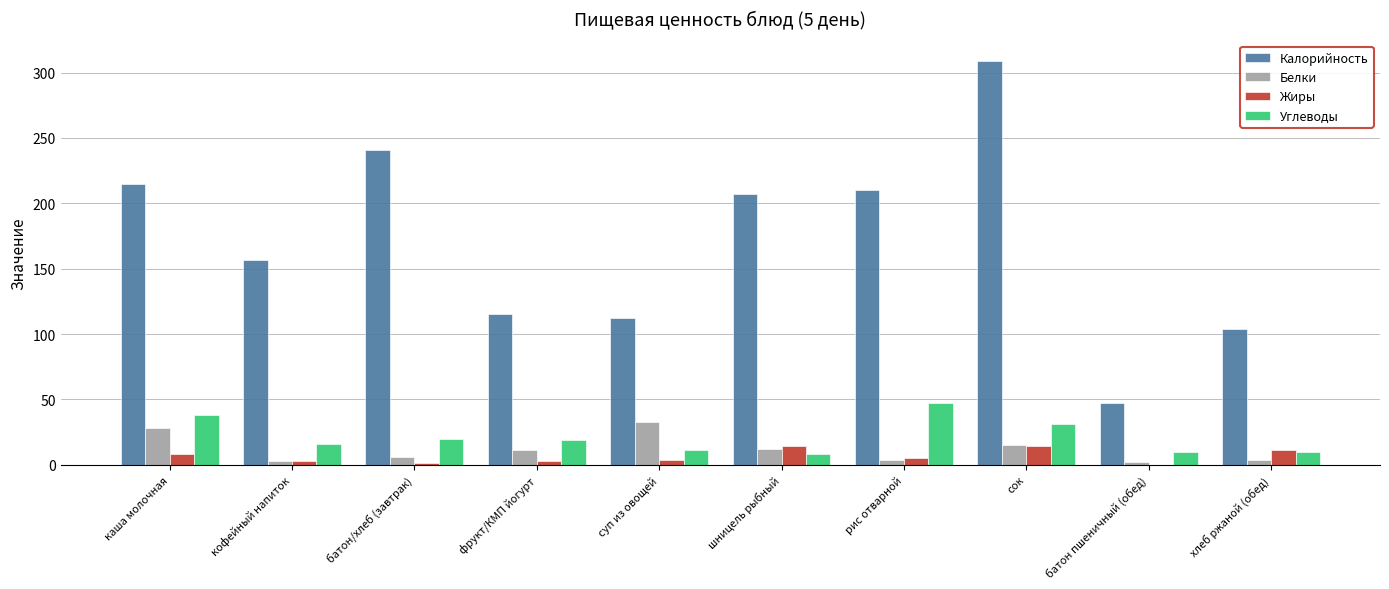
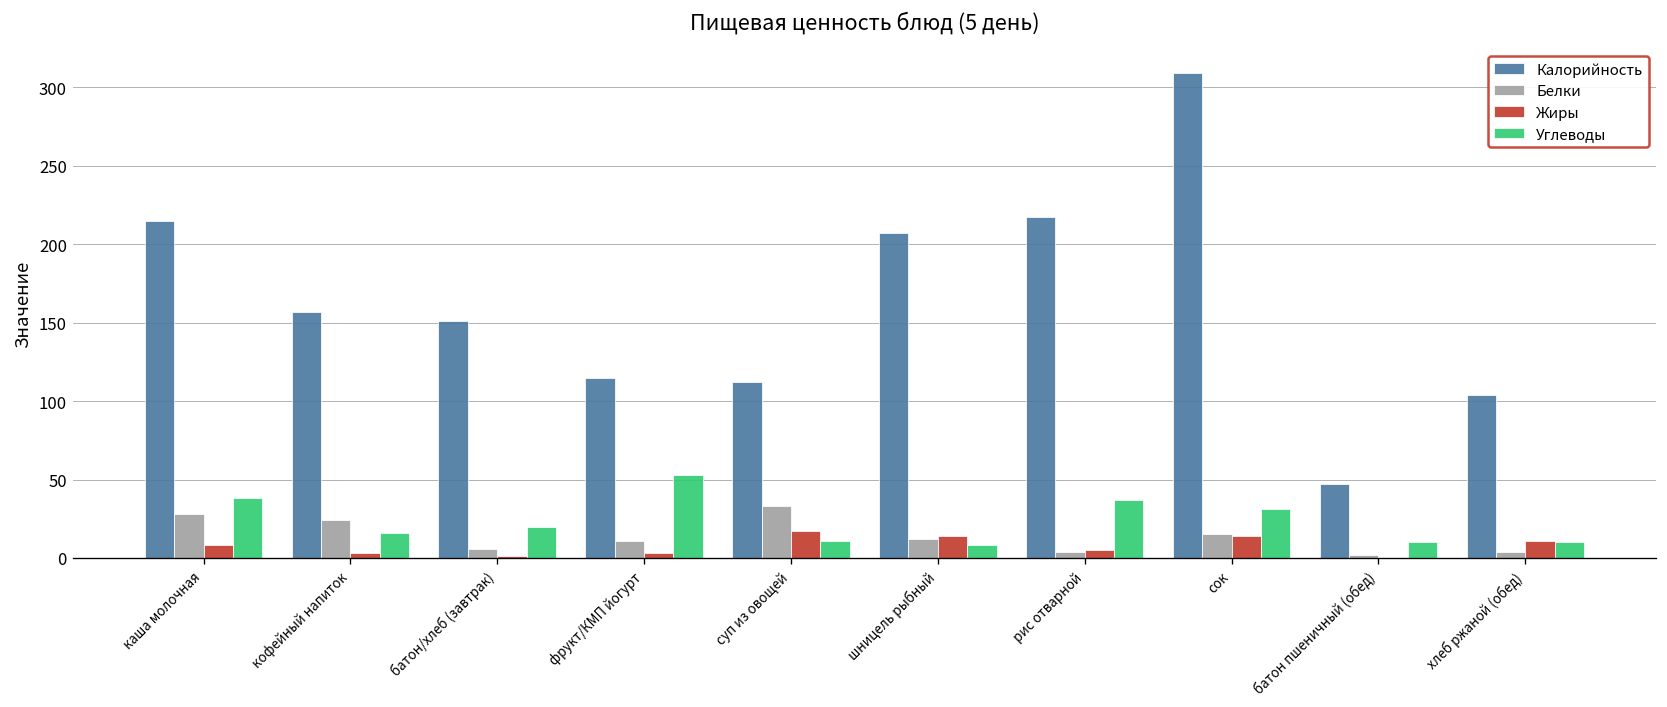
  {
    "Калорийность": {
      "каша молочная": 215,
      "кофейный напиток": 157,
-     "батон/хлеб (завтрак)": 241,
+     "батон/хлеб (завтрак)": 151,
      "фрукт/КМП йогурт": 115,
      "суп из овощей": 112,
      "шницель рыбный": 207,
-     "рис отварной": 210,
+     "рис отварной": 217,
      "сок": 309,
      "батон пшеничный (обед)": 47,
      "хлеб ржаной (обед)": 104
    },
    "Белки": {
      "каша молочная": 28,
-     "кофейный напиток": 3,
+     "кофейный напиток": 24,
      "батон/хлеб (завтрак)": 6,
      "фрукт/КМП йогурт": 11,
      "суп из овощей": 33,
      "шницель рыбный": 12,
      "рис отварной": 4,
      "сок": 15,
      "батон пшеничный (обед)": 2,
      "хлеб ржаной (обед)": 4
    },
    "Жиры": {
      "каша молочная": 8,
      "кофейный напиток": 3,
      "фрукт/КМП йогурт": 3,
-     "суп из овощей": 4,
+     "суп из овощей": 17,
      "шницель рыбный": 14,
      "рис отварной": 5,
      "сок": 14,
      "батон пшеничный (обед)": 0,
      "хлеб ржаной (обед)": 11
    },
    "Углеводы": {
      "каша молочная": 38,
      "кофейный напиток": 16,
      "батон/хлеб (завтрак)": 20,
-     "фрукт/КМП йогурт": 19,
+     "фрукт/КМП йогурт": 53,
      "суп из овощей": 11,
      "шницель рыбный": 8,
-     "рис отварной": 47,
+     "рис отварной": 37,
      "сок": 31,
      "батон пшеничный (обед)": 10,
      "хлеб ржаной (обед)": 10
    }
  }
